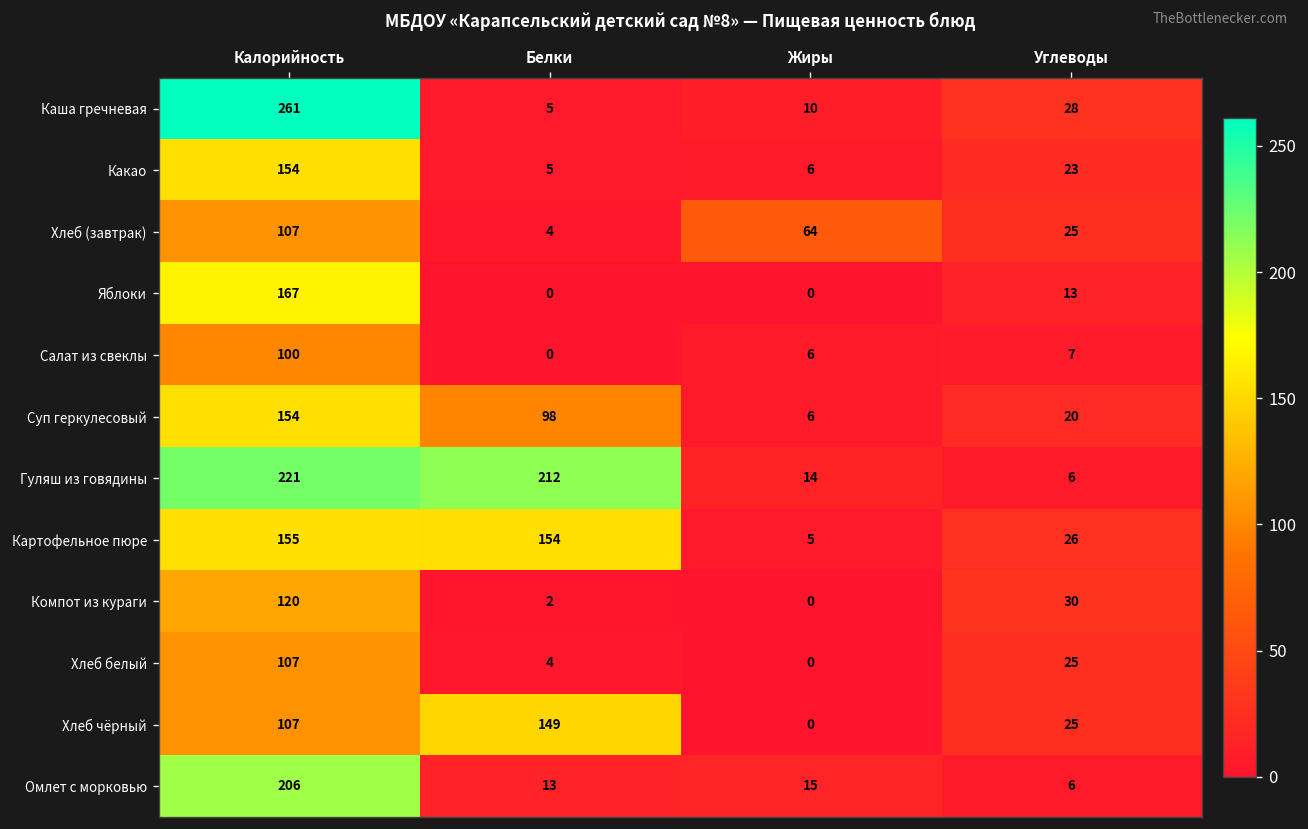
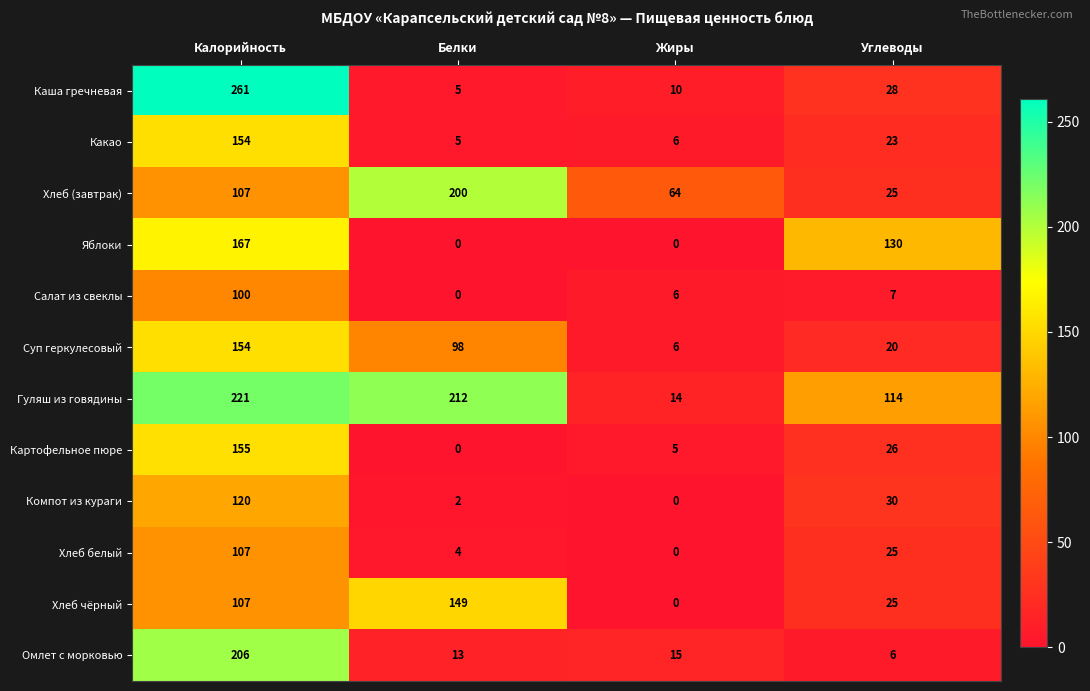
  {
    "Каша гречневая": {
      "Калорийность": 261,
      "Белки": 5,
      "Жиры": 10,
      "Углеводы": 28
    },
    "Какао": {
      "Калорийность": 154,
      "Белки": 5,
      "Жиры": 6,
      "Углеводы": 23
    },
    "Хлеб (завтрак)": {
      "Калорийность": 107,
-     "Белки": 4,
+     "Белки": 200,
      "Жиры": 64,
      "Углеводы": 25
    },
    "Яблоки": {
      "Калорийность": 167,
      "Белки": 0,
      "Жиры": 0,
-     "Углеводы": 13
+     "Углеводы": 130
    },
    "Салат из свеклы": {
      "Калорийность": 100,
      "Белки": 0,
      "Жиры": 6,
      "Углеводы": 7
    },
    "Суп геркулесовый": {
      "Калорийность": 154,
      "Белки": 98,
      "Жиры": 6,
      "Углеводы": 20
    },
    "Гуляш из говядины": {
      "Калорийность": 221,
      "Белки": 212,
      "Жиры": 14,
-     "Углеводы": 6
+     "Углеводы": 114
    },
    "Картофельное пюре": {
      "Калорийность": 155,
-     "Белки": 154,
+     "Белки": 0,
      "Жиры": 5,
      "Углеводы": 26
    },
    "Компот из кураги": {
      "Калорийность": 120,
      "Белки": 2,
      "Жиры": 0,
      "Углеводы": 30
    },
    "Хлеб белый": {
      "Калорийность": 107,
      "Белки": 4,
      "Жиры": 0,
      "Углеводы": 25
    },
    "Хлеб чёрный": {
      "Калорийность": 107,
      "Белки": 149,
      "Жиры": 0,
      "Углеводы": 25
    },
    "Омлет с морковью": {
      "Калорийность": 206,
      "Белки": 13,
      "Жиры": 15,
      "Углеводы": 6
    }
  }
